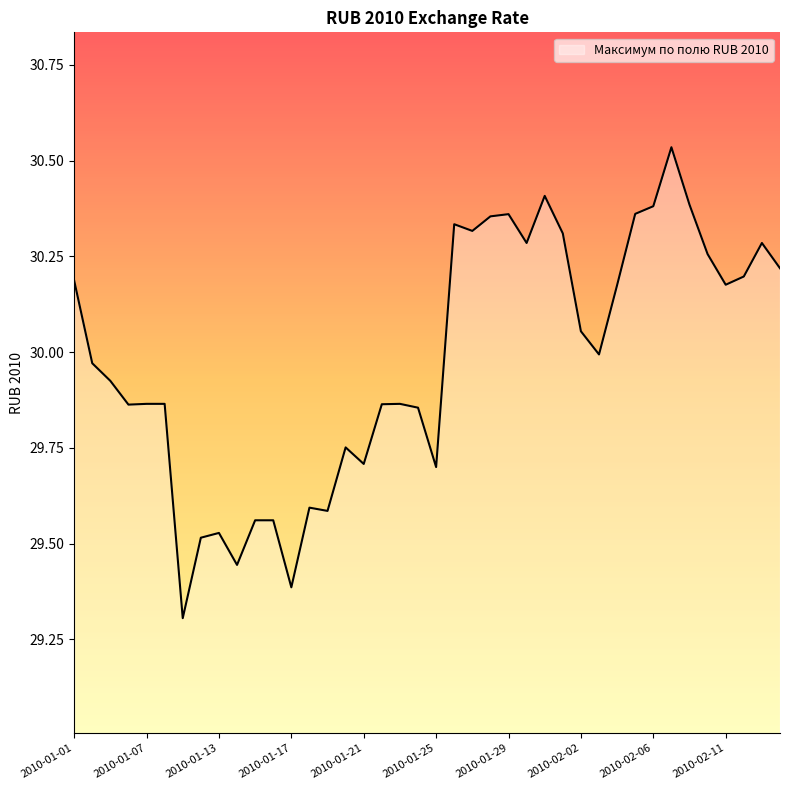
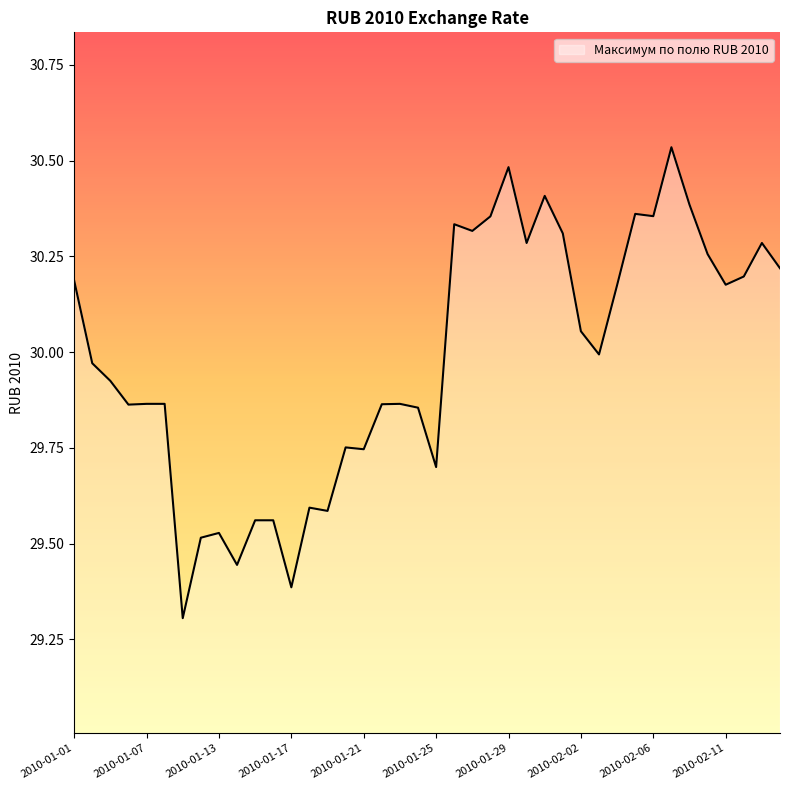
  {
    "2010-01-01": 30.19,
    "2010-01-07": 29.87,
    "2010-01-13": 29.53,
    "2010-01-17": 29.39,
-   "2010-01-21": 29.71,
+   "2010-01-21": 29.75,
    "2010-01-25": 29.70,
-   "2010-01-29": 30.36,
+   "2010-01-29": 30.48,
    "2010-02-02": 30.05,
-   "2010-02-06": 30.38,
+   "2010-02-06": 30.36,
    "2010-02-11": 30.18
  }
